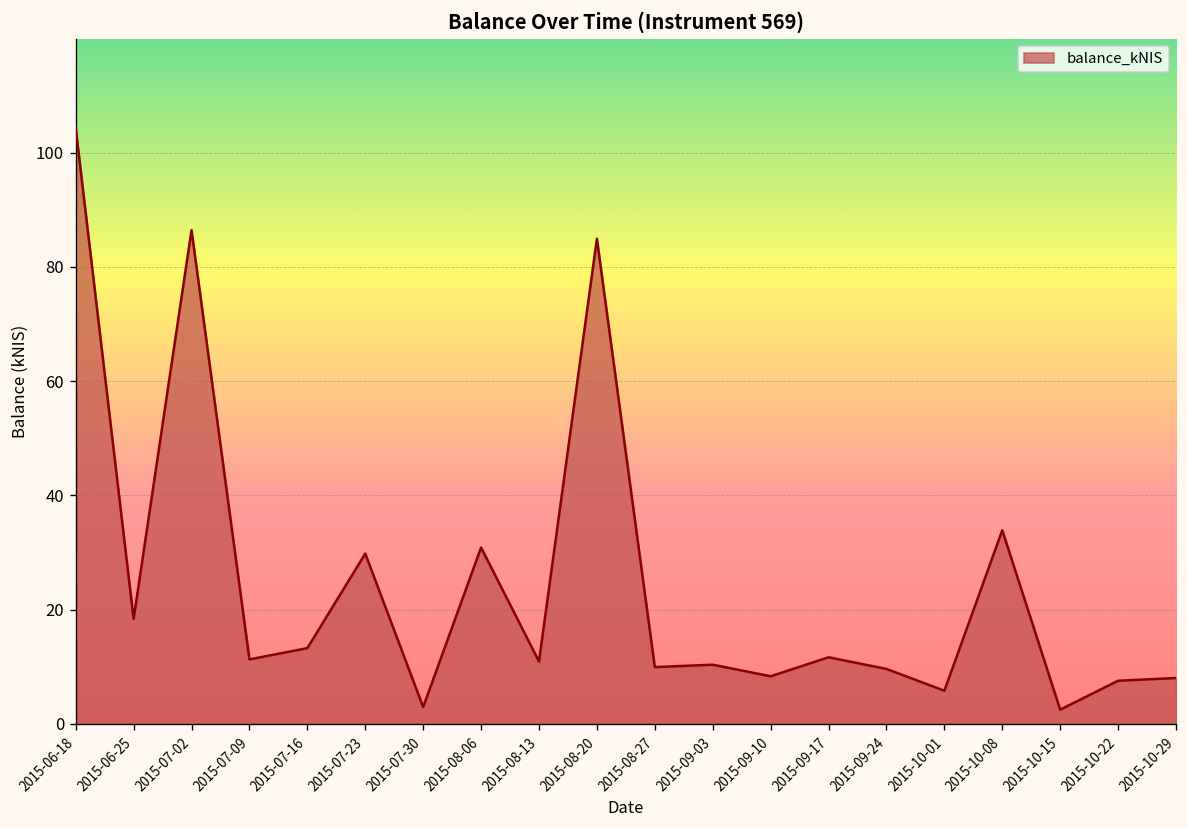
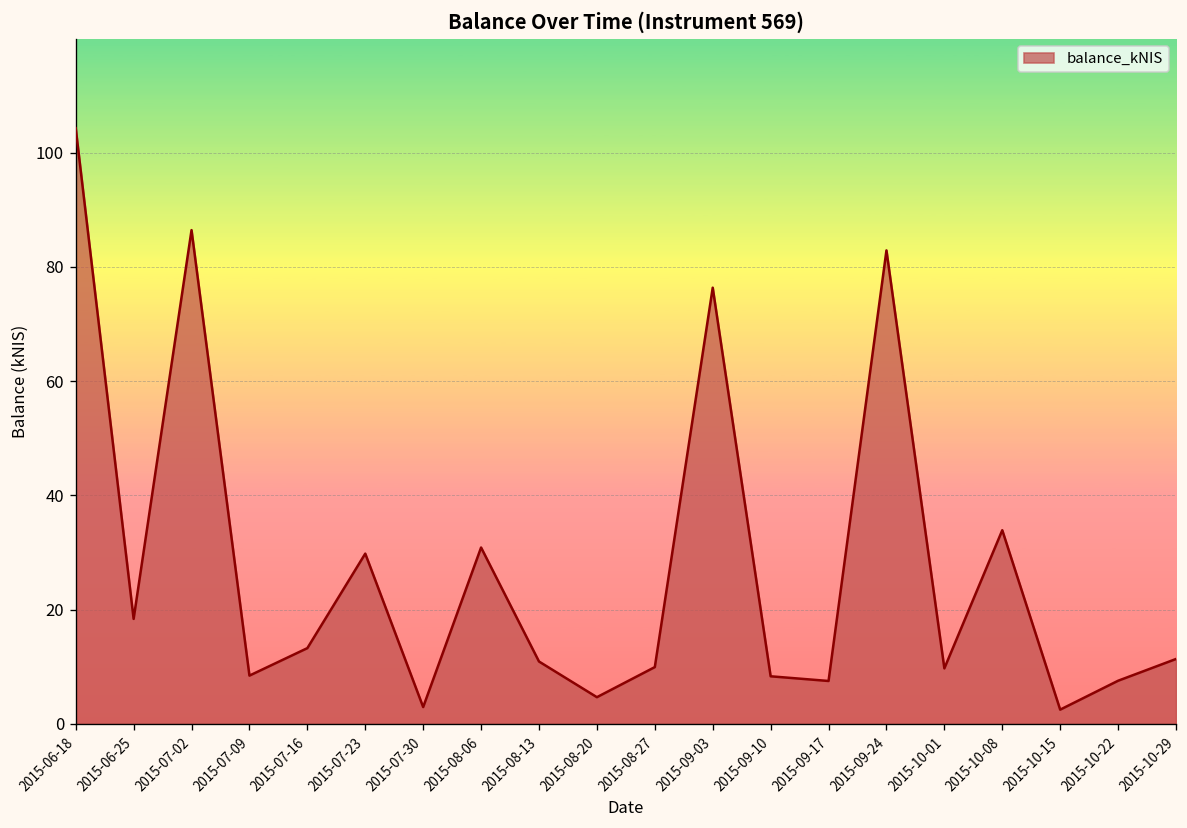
  {
    "2015-06-18": 104,
    "2015-06-25": 18,
    "2015-07-02": 86,
-   "2015-07-09": 11,
+   "2015-07-09": 8,
    "2015-07-16": 13,
    "2015-07-23": 30,
    "2015-07-30": 3,
    "2015-08-06": 31,
    "2015-08-13": 11,
-   "2015-08-20": 85,
+   "2015-08-20": 5,
    "2015-08-27": 10,
-   "2015-09-03": 10,
+   "2015-09-03": 76,
    "2015-09-10": 8,
-   "2015-09-17": 12,
-   "2015-09-24": 10,
-   "2015-10-01": 6,
+   "2015-09-17": 8,
+   "2015-09-24": 83,
+   "2015-10-01": 10,
    "2015-10-08": 34,
    "2015-10-15": 2,
    "2015-10-22": 8,
-   "2015-10-29": 8
+   "2015-10-29": 11
  }
